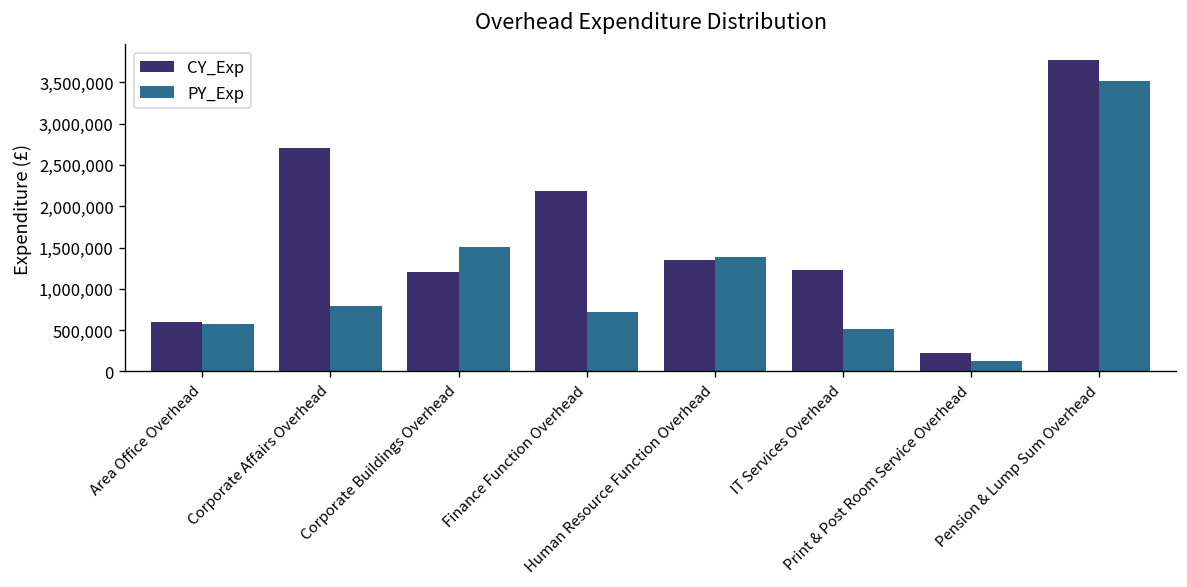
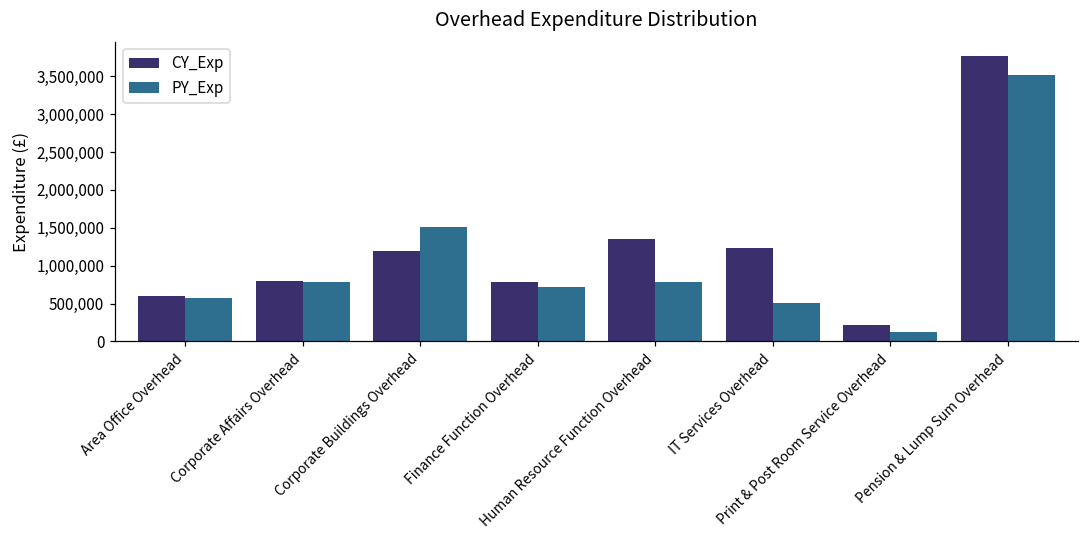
  {
    "CY_Exp": {
      "Area Office Overhead": "600,000",
-     "Corporate Affairs Overhead": "2,700,000",
+     "Corporate Affairs Overhead": "800,000",
      "Corporate Buildings Overhead": "1,200,000",
-     "Finance Function Overhead": "2,200,000",
+     "Finance Function Overhead": "800,000",
      "Human Resource Function Overhead": "1,400,000",
      "IT Services Overhead": "1,200,000",
      "Print & Post Room Service Overhead": "200,000",
      "Pension & Lump Sum Overhead": "3,800,000"
    },
    "PY_Exp": {
      "Area Office Overhead": "600,000",
      "Corporate Affairs Overhead": "800,000",
      "Corporate Buildings Overhead": "1,500,000",
      "Finance Function Overhead": "700,000",
-     "Human Resource Function Overhead": "1,400,000",
+     "Human Resource Function Overhead": "800,000",
      "IT Services Overhead": "500,000",
      "Print & Post Room Service Overhead": "100,000",
      "Pension & Lump Sum Overhead": "3,500,000"
    }
  }
